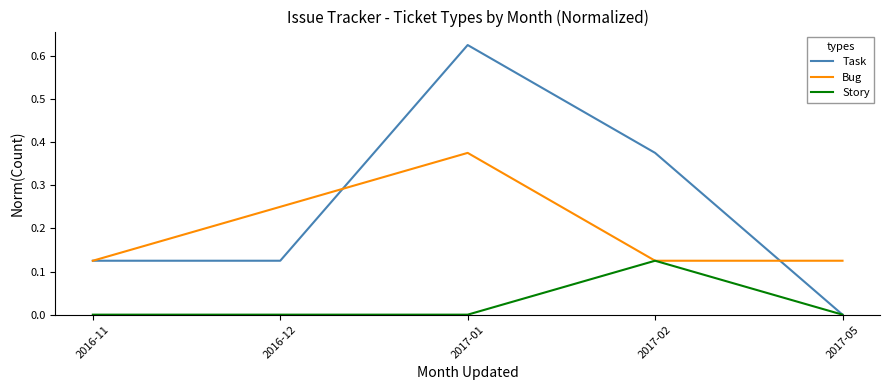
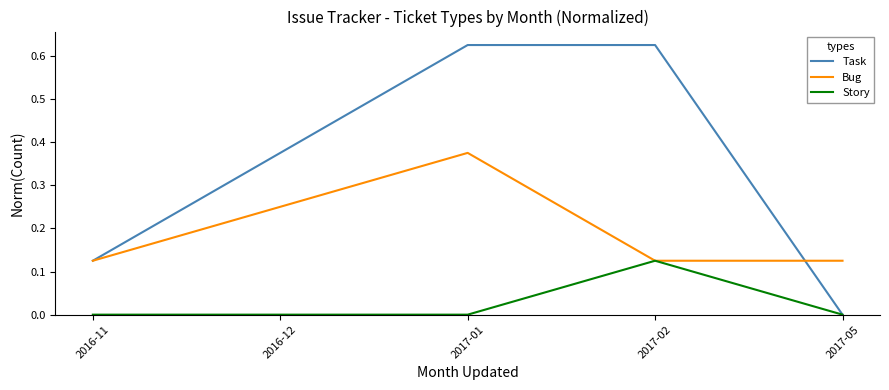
  {
    "Task": {
-     "2016-12": 0.13,
+     "2016-12": 0.38,
      "2017-01": 0.63,
-     "2017-02": 0.38
+     "2017-02": 0.63
    },
    "Bug": {
      "2016-12": 0.25,
      "2017-01": 0.38,
      "2017-05": 0.13
    },
    "Story": {
      "2016-11": 0.00,
      "2016-12": 0.00,
      "2017-01": 0.00
    }
  }
